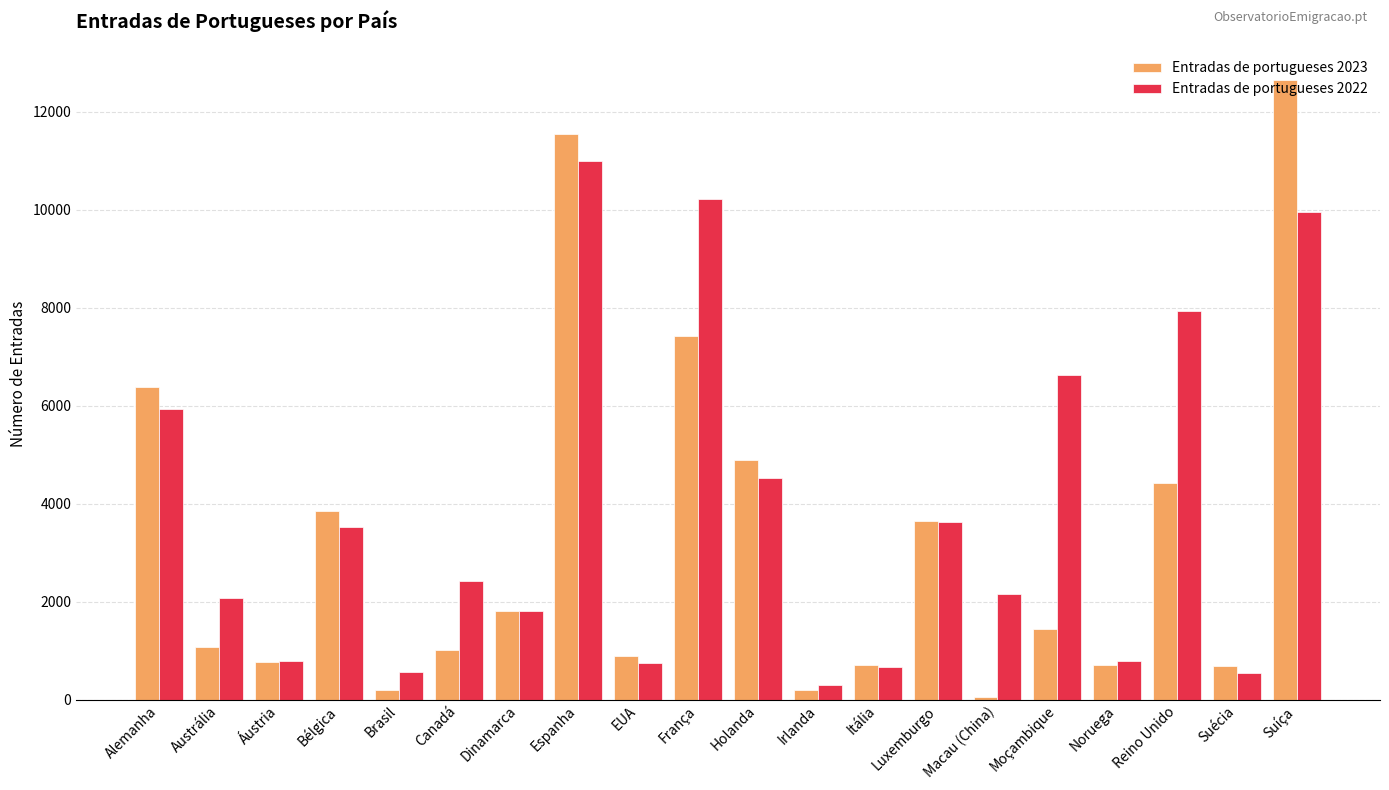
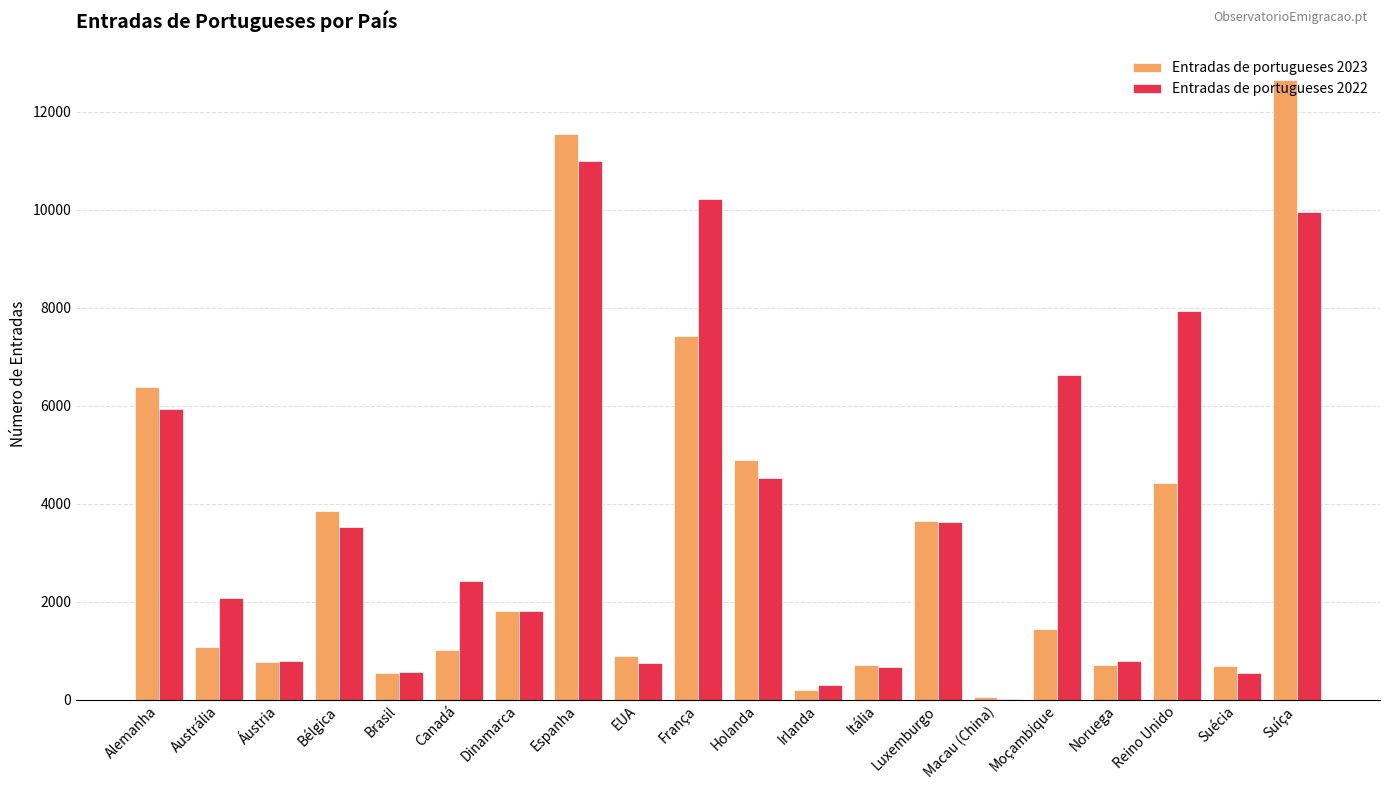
  {
    "Entradas de portugueses 2023": {
      "Alemanha": 6400,
      "Austrália": 1100,
      "Áustria": 800,
      "Bélgica": 3900,
-     "Brasil": 200,
+     "Brasil": 500,
      "Canadá": 1000,
      "Dinamarca": 1800,
      "Espanha": 11600,
      "EUA": 900,
      "França": 7400,
      "Holanda": 4900,
      "Irlanda": 200,
      "Itália": 700,
      "Luxemburgo": 3600,
      "Macau (China)": 100,
      "Moçambique": 1400,
      "Noruega": 700,
      "Reino Unido": 4400,
      "Suécia": 700,
      "Suíça": 12700
    },
    "Entradas de portugueses 2022": {
      "Alemanha": 5900,
      "Austrália": 2100,
      "Áustria": 800,
      "Bélgica": 3500,
      "Brasil": 600,
      "Canadá": 2400,
      "Dinamarca": 1800,
      "Espanha": 11000,
      "EUA": 700,
      "França": 10200,
      "Holanda": 4500,
      "Irlanda": 300,
      "Itália": 700,
      "Luxemburgo": 3600,
-     "Macau (China)": 2100,
+     "Macau (China)": 0,
      "Moçambique": 6600,
      "Noruega": 800,
      "Reino Unido": 7900,
      "Suécia": 500,
      "Suíça": 9900
    }
  }
